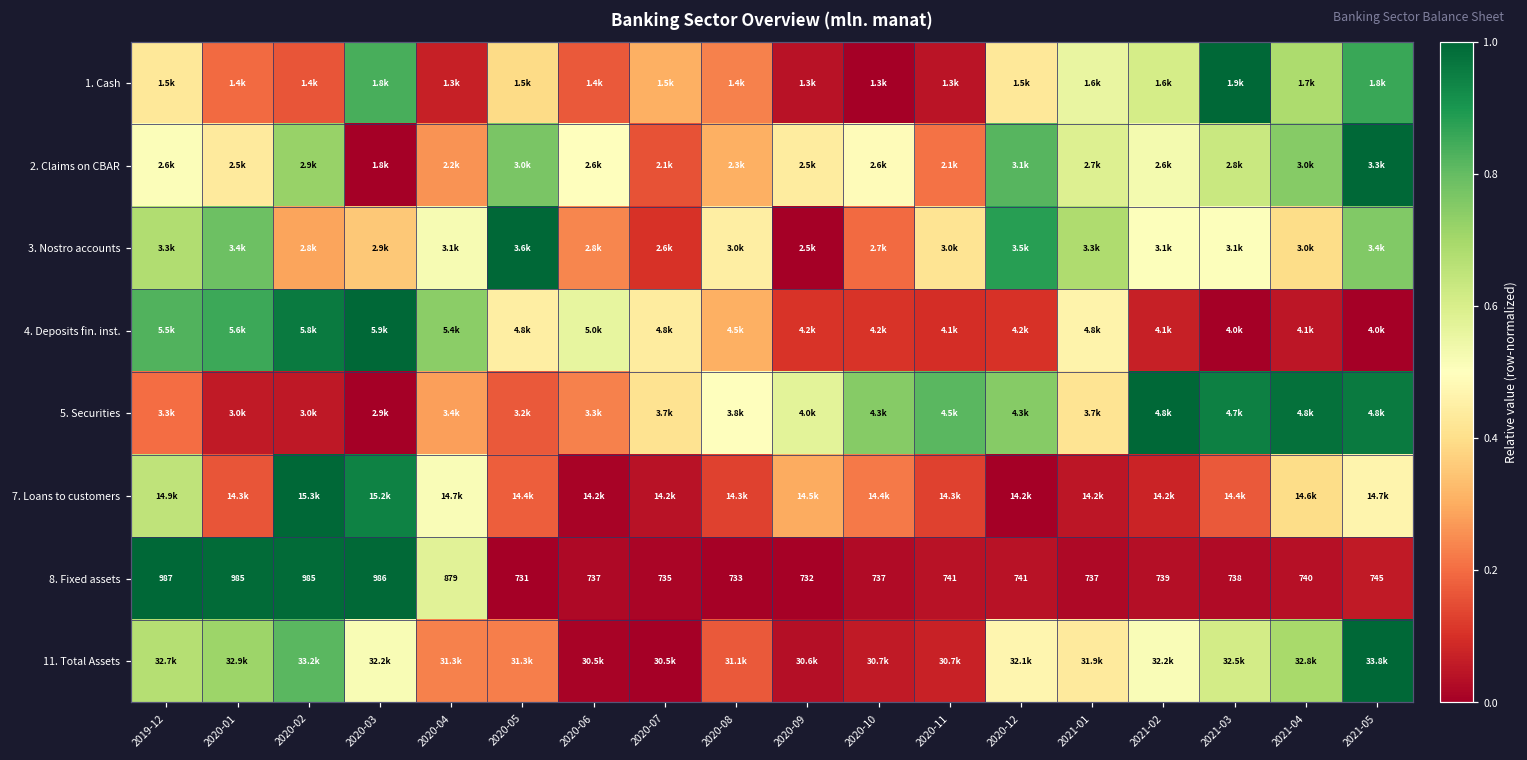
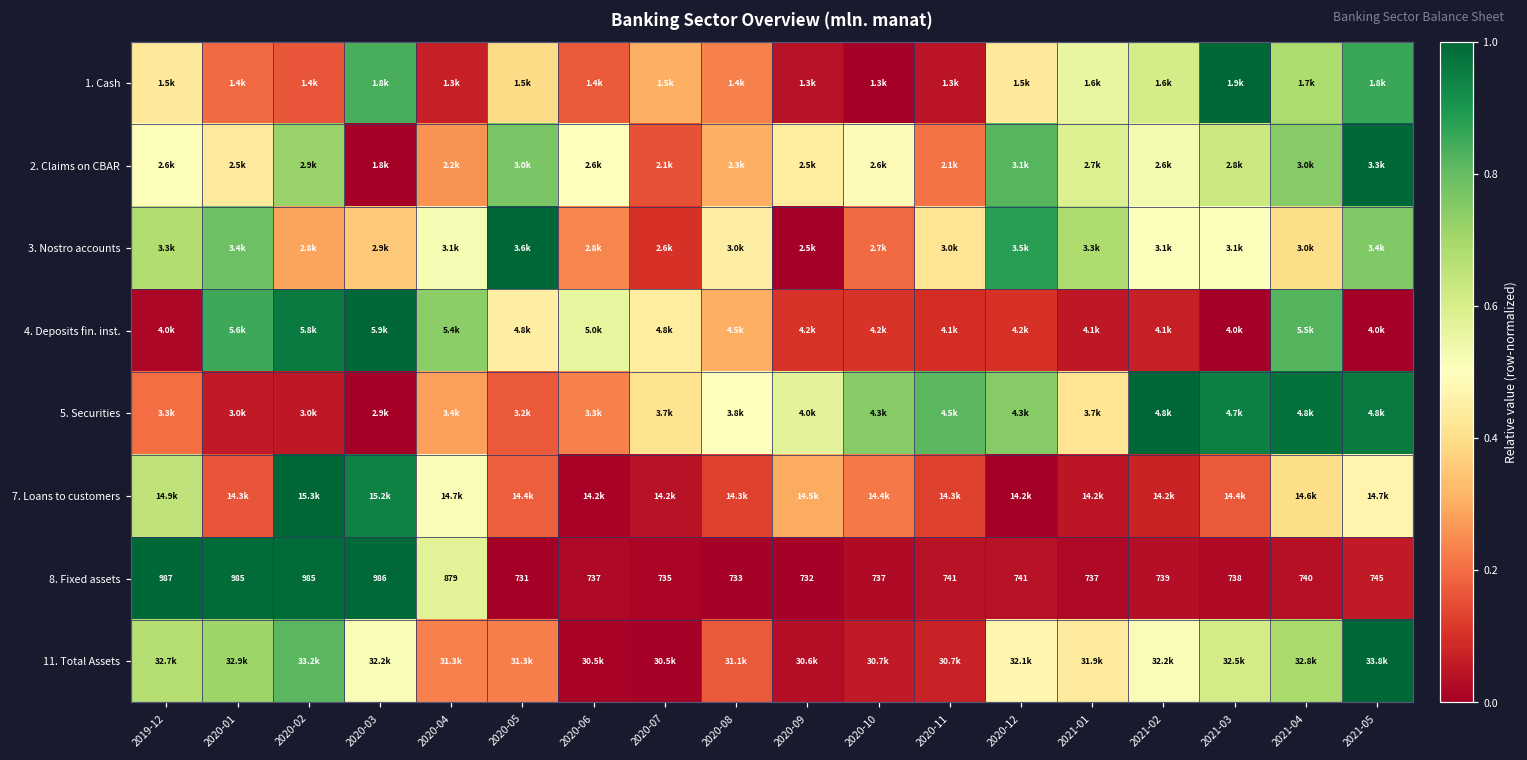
  {
    "1. Cash": {
      "2019-12": "1.5k",
      "2020-01": "1.4k",
      "2020-02": "1.4k",
      "2020-03": "1.8k",
      "2020-04": "1.3k",
      "2020-05": "1.5k",
      "2020-06": "1.4k",
      "2020-07": "1.5k",
      "2020-08": "1.4k",
      "2020-09": "1.3k",
      "2020-10": "1.3k",
      "2020-11": "1.3k",
      "2020-12": "1.5k",
      "2021-01": "1.6k",
      "2021-02": "1.6k",
      "2021-03": "1.9k",
      "2021-04": "1.7k",
      "2021-05": "1.8k"
    },
    "2. Claims on CBAR": {
      "2019-12": "2.6k",
      "2020-01": "2.5k",
      "2020-02": "2.9k",
      "2020-03": "1.8k",
      "2020-04": "2.2k",
      "2020-05": "3.0k",
      "2020-06": "2.6k",
      "2020-07": "2.1k",
      "2020-08": "2.3k",
      "2020-09": "2.5k",
      "2020-10": "2.6k",
      "2020-11": "2.1k",
      "2020-12": "3.1k",
      "2021-01": "2.7k",
      "2021-02": "2.6k",
      "2021-03": "2.8k",
      "2021-04": "3.0k",
      "2021-05": "3.3k"
    },
    "3. Nostro accounts": {
      "2019-12": "3.3k",
      "2020-01": "3.4k",
      "2020-02": "2.8k",
      "2020-03": "2.9k",
      "2020-04": "3.1k",
      "2020-05": "3.6k",
      "2020-06": "2.8k",
      "2020-07": "2.6k",
      "2020-08": "3.0k",
      "2020-09": "2.5k",
      "2020-10": "2.7k",
      "2020-11": "3.0k",
      "2020-12": "3.5k",
      "2021-01": "3.3k",
      "2021-02": "3.1k",
      "2021-03": "3.1k",
      "2021-04": "3.0k",
      "2021-05": "3.4k"
    },
    "4. Deposits fin. inst.": {
-     "2019-12": "5.5k",
+     "2019-12": "4.0k",
      "2020-01": "5.6k",
      "2020-02": "5.8k",
      "2020-03": "5.9k",
      "2020-04": "5.4k",
      "2020-05": "4.8k",
      "2020-06": "5.0k",
      "2020-07": "4.8k",
      "2020-08": "4.5k",
      "2020-09": "4.2k",
      "2020-10": "4.2k",
      "2020-11": "4.1k",
      "2020-12": "4.2k",
-     "2021-01": "4.8k",
+     "2021-01": "4.1k",
      "2021-02": "4.1k",
      "2021-03": "4.0k",
-     "2021-04": "4.1k",
+     "2021-04": "5.5k",
      "2021-05": "4.0k"
    },
    "5. Securities": {
      "2019-12": "3.3k",
      "2020-01": "3.0k",
      "2020-02": "3.0k",
      "2020-03": "2.9k",
      "2020-04": "3.4k",
      "2020-05": "3.2k",
      "2020-06": "3.3k",
      "2020-07": "3.7k",
      "2020-08": "3.8k",
      "2020-09": "4.0k",
      "2020-10": "4.3k",
      "2020-11": "4.5k",
      "2020-12": "4.3k",
      "2021-01": "3.7k",
      "2021-02": "4.8k",
      "2021-03": "4.7k",
      "2021-04": "4.8k",
      "2021-05": "4.8k"
    },
    "7. Loans to customers": {
      "2019-12": "14.9k",
      "2020-01": "14.3k",
      "2020-02": "15.3k",
      "2020-03": "15.2k",
      "2020-04": "14.7k",
      "2020-05": "14.4k",
      "2020-06": "14.2k",
      "2020-07": "14.2k",
      "2020-08": "14.3k",
      "2020-09": "14.5k",
      "2020-10": "14.4k",
      "2020-11": "14.3k",
      "2020-12": "14.2k",
      "2021-01": "14.2k",
      "2021-02": "14.2k",
      "2021-03": "14.4k",
      "2021-04": "14.6k",
      "2021-05": "14.7k"
    },
    "8. Fixed assets": {
      "2019-12": "987",
      "2020-01": "985",
      "2020-02": "985",
      "2020-03": "986",
      "2020-04": "879",
      "2020-05": "731",
      "2020-06": "737",
      "2020-07": "735",
      "2020-08": "733",
      "2020-09": "732",
      "2020-10": "737",
      "2020-11": "741",
      "2020-12": "741",
      "2021-01": "737",
      "2021-02": "739",
      "2021-03": "738",
      "2021-04": "740",
      "2021-05": "745"
    },
    "11. Total Assets": {
      "2019-12": "32.7k",
      "2020-01": "32.9k",
      "2020-02": "33.2k",
      "2020-03": "32.2k",
      "2020-04": "31.3k",
      "2020-05": "31.3k",
      "2020-06": "30.5k",
      "2020-07": "30.5k",
      "2020-08": "31.1k",
      "2020-09": "30.6k",
      "2020-10": "30.7k",
      "2020-11": "30.7k",
      "2020-12": "32.1k",
      "2021-01": "31.9k",
      "2021-02": "32.2k",
      "2021-03": "32.5k",
      "2021-04": "32.8k",
      "2021-05": "33.8k"
    }
  }
